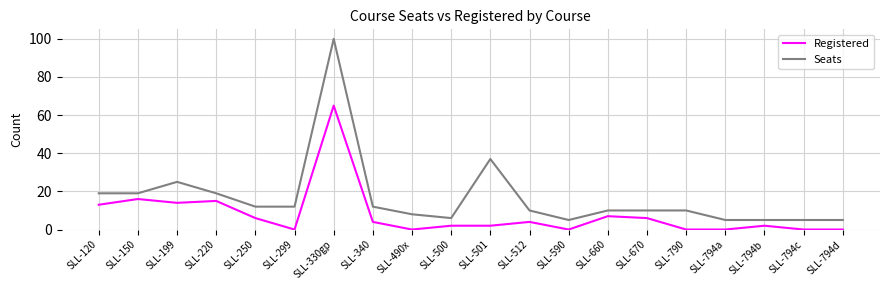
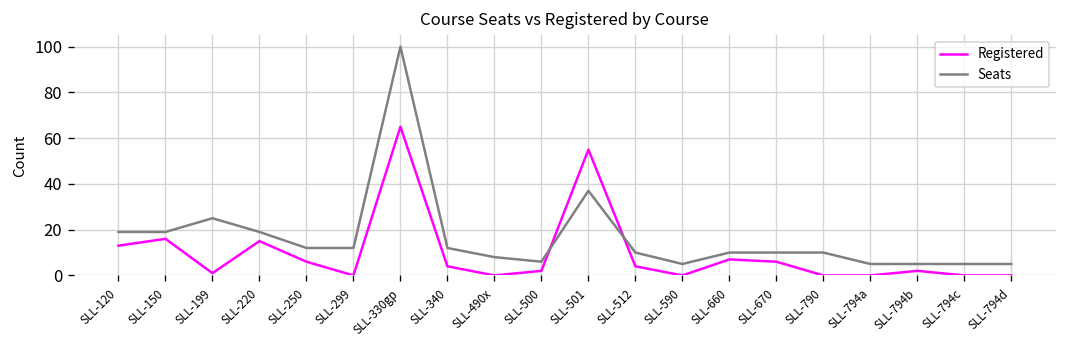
  {
    "Registered": {
      "SLL-120": 13,
      "SLL-150": 16,
-     "SLL-199": 14,
+     "SLL-199": 1,
      "SLL-220": 15,
      "SLL-250": 6,
      "SLL-299": 0,
      "SLL-330gp": 65,
      "SLL-340": 4,
      "SLL-490x": 0,
      "SLL-500": 2,
-     "SLL-501": 2,
+     "SLL-501": 55,
      "SLL-512": 4,
      "SLL-590": 0,
      "SLL-660": 7,
      "SLL-670": 6,
      "SLL-790": 0,
      "SLL-794a": 0,
      "SLL-794b": 2,
      "SLL-794c": 0,
      "SLL-794d": 0
    },
    "Seats": {
      "SLL-120": 19,
      "SLL-150": 19,
      "SLL-199": 25,
      "SLL-220": 19,
      "SLL-250": 12,
      "SLL-299": 12,
      "SLL-330gp": 100,
      "SLL-340": 12,
      "SLL-490x": 8,
      "SLL-500": 6,
      "SLL-501": 37,
      "SLL-512": 10,
      "SLL-590": 5,
      "SLL-660": 10,
      "SLL-670": 10,
      "SLL-790": 10,
      "SLL-794a": 5,
      "SLL-794b": 5,
      "SLL-794c": 5,
      "SLL-794d": 5
    }
  }
